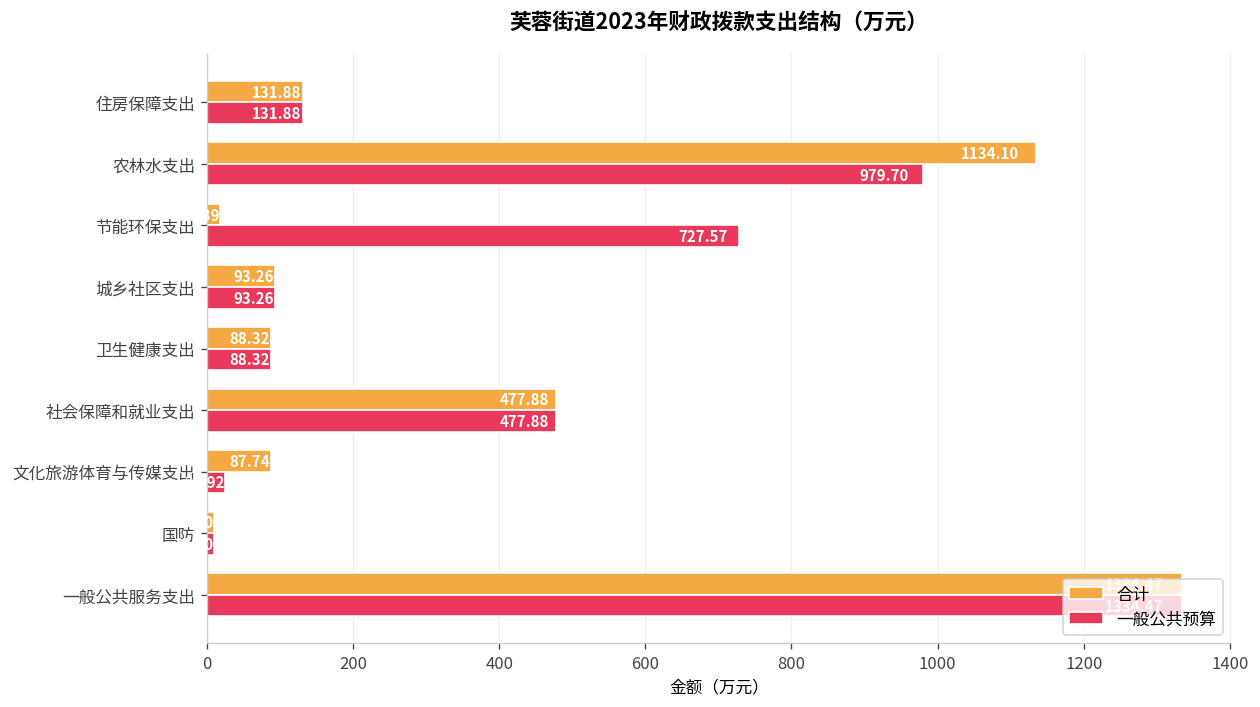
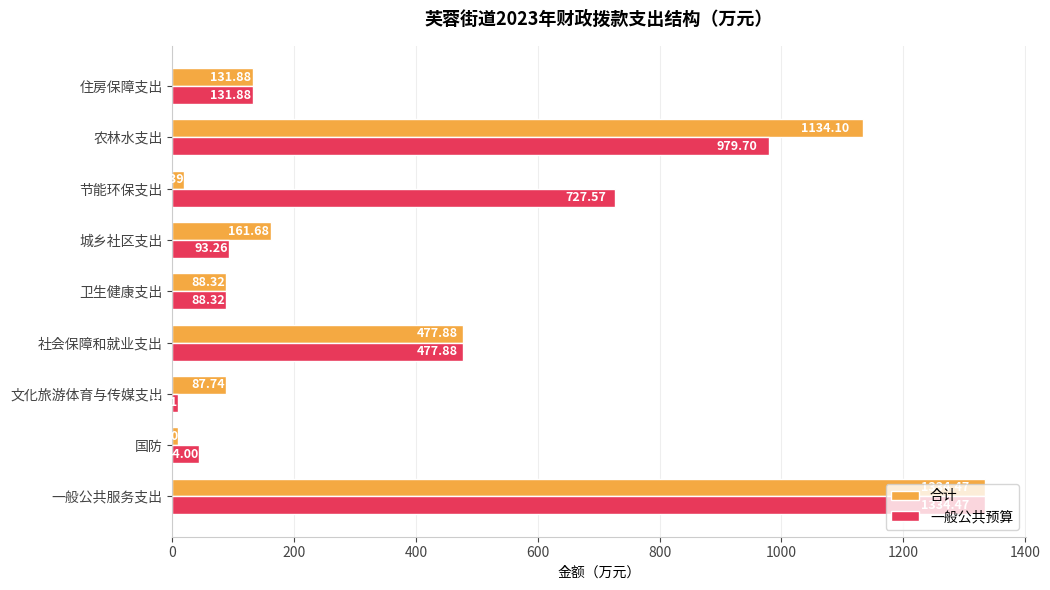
  {
    "合计": {
      "住房保障支出": 131.88,
      "农林水支出": 1134.10,
-     "城乡社区支出": 93.26,
+     "城乡社区支出": 161.68,
      "卫生健康支出": 88.32,
      "社会保障和就业支出": 477.88,
      "文化旅游体育与传媒支出": 87.74
    },
    "一般公共预算": {
-     "文化旅游体育与传媒支出": 20,
-     "国防": 10
+     "文化旅游体育与传媒支出": 10,
+     "国防": 40
    }
  }
